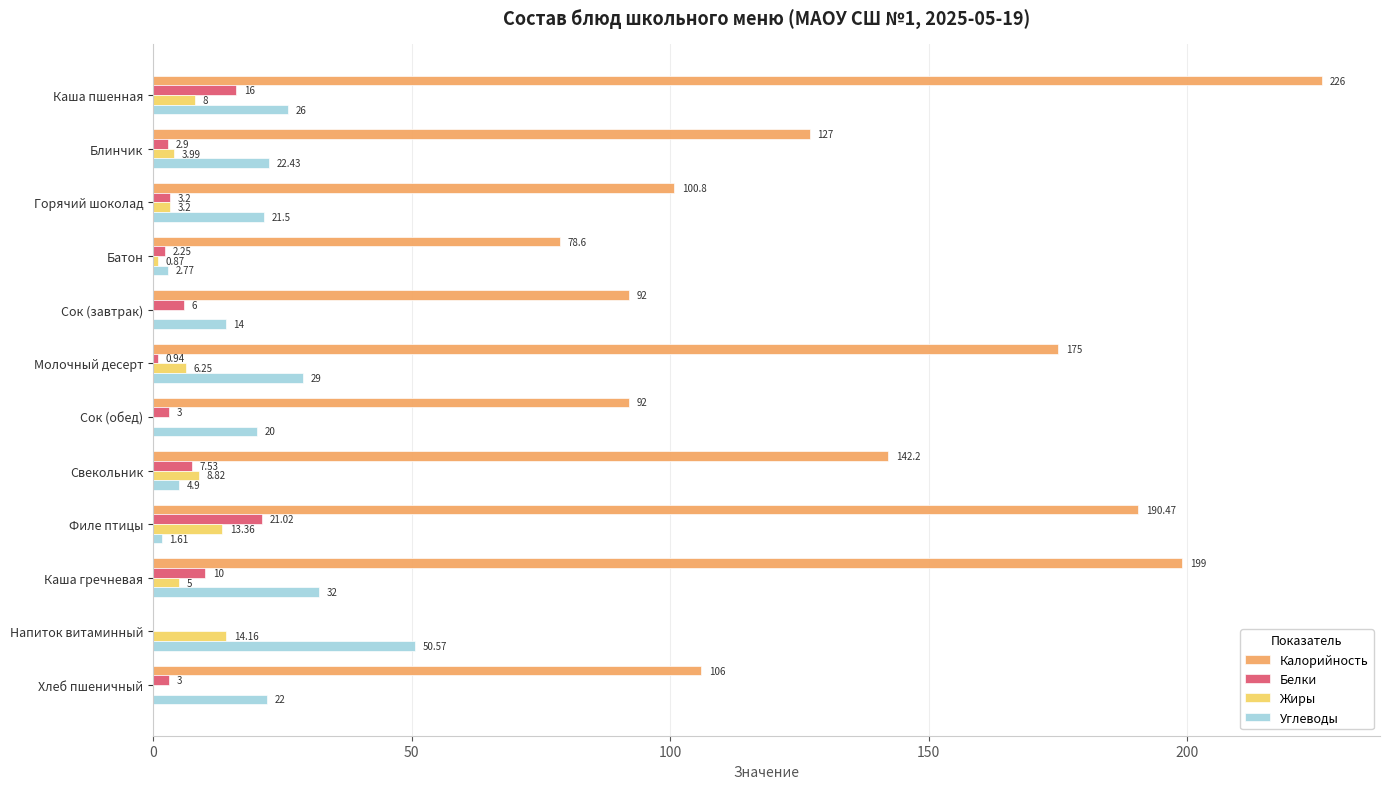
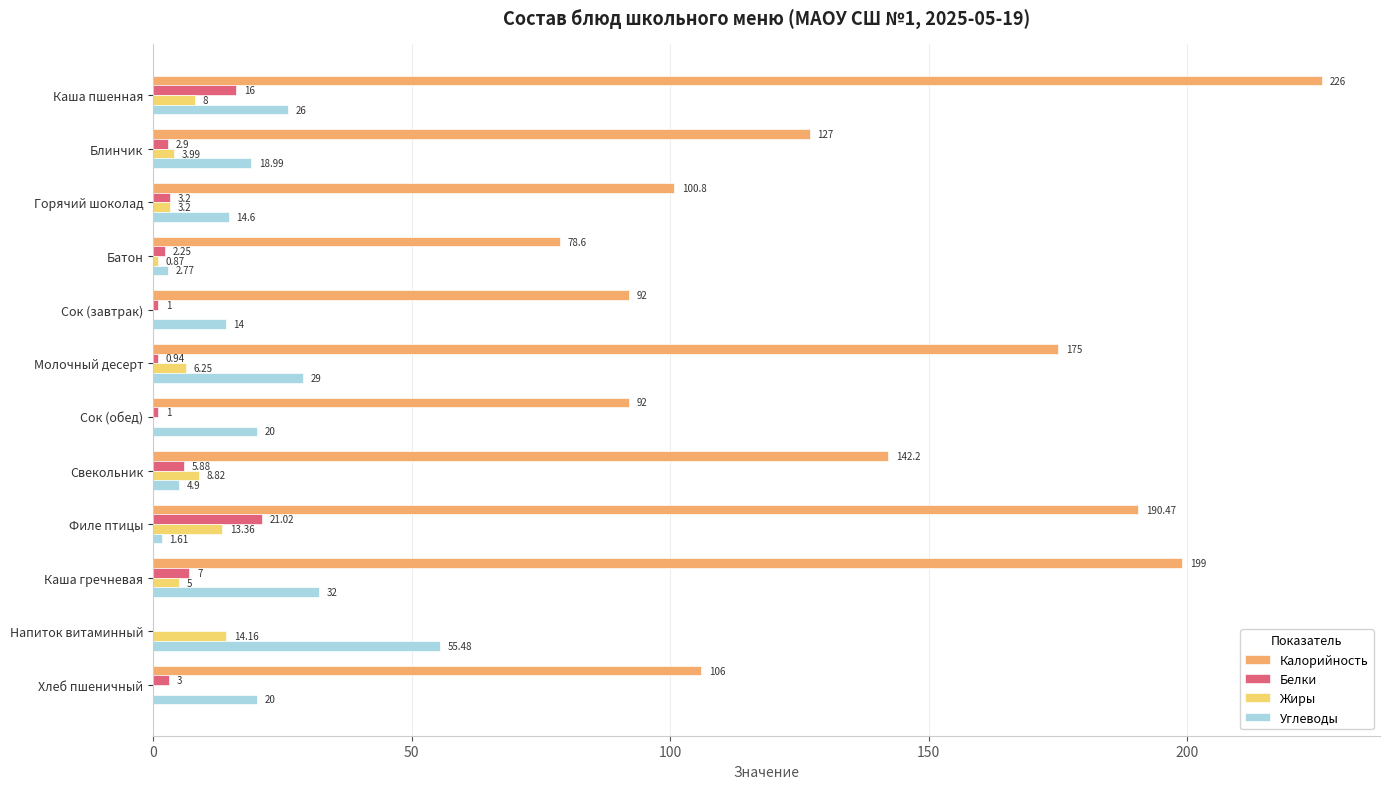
  {
    "Белки": {
      "Каша пшенная": 16,
      "Блинчик": 2.9,
      "Горячий шоколад": 3.2,
      "Батон": 2.25,
-     "Сок (завтрак)": 6,
+     "Сок (завтрак)": 1,
      "Молочный десерт": 0.94,
-     "Сок (обед)": 3,
-     "Свекольник": 7.53,
+     "Сок (обед)": 1,
+     "Свекольник": 5.88,
      "Филе птицы": 21.02,
-     "Каша гречневая": 10,
+     "Каша гречневая": 7,
      "Хлеб пшеничный": 3
    },
    "Углеводы": {
      "Каша пшенная": 26,
-     "Блинчик": 22.43,
-     "Горячий шоколад": 21.5,
+     "Блинчик": 18.99,
+     "Горячий шоколад": 14.6,
      "Батон": 2.77,
      "Сок (завтрак)": 14,
      "Молочный десерт": 29,
      "Сок (обед)": 20,
      "Свекольник": 4.9,
      "Филе птицы": 1.61,
      "Каша гречневая": 32,
-     "Напиток витаминный": 50.57,
-     "Хлеб пшеничный": 22
+     "Напиток витаминный": 55.48,
+     "Хлеб пшеничный": 20
    }
  }
